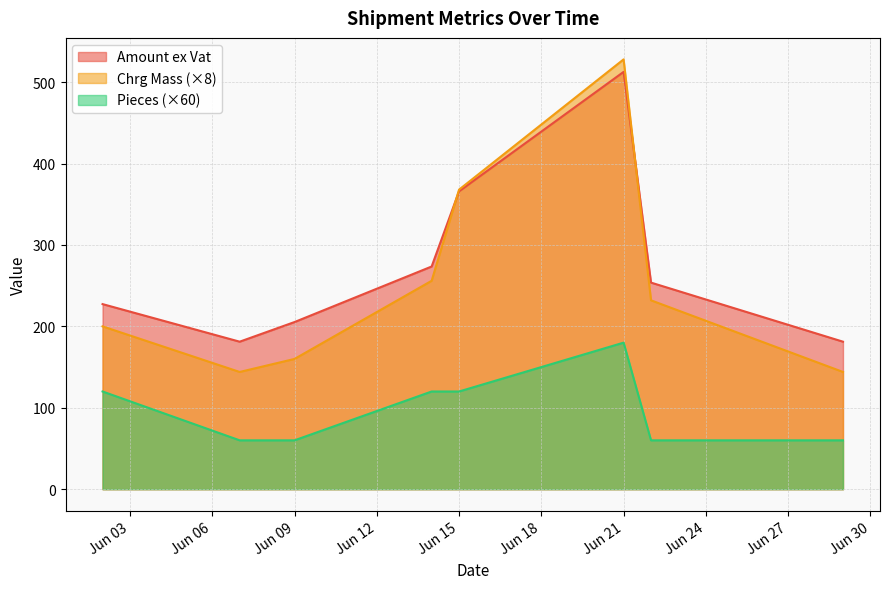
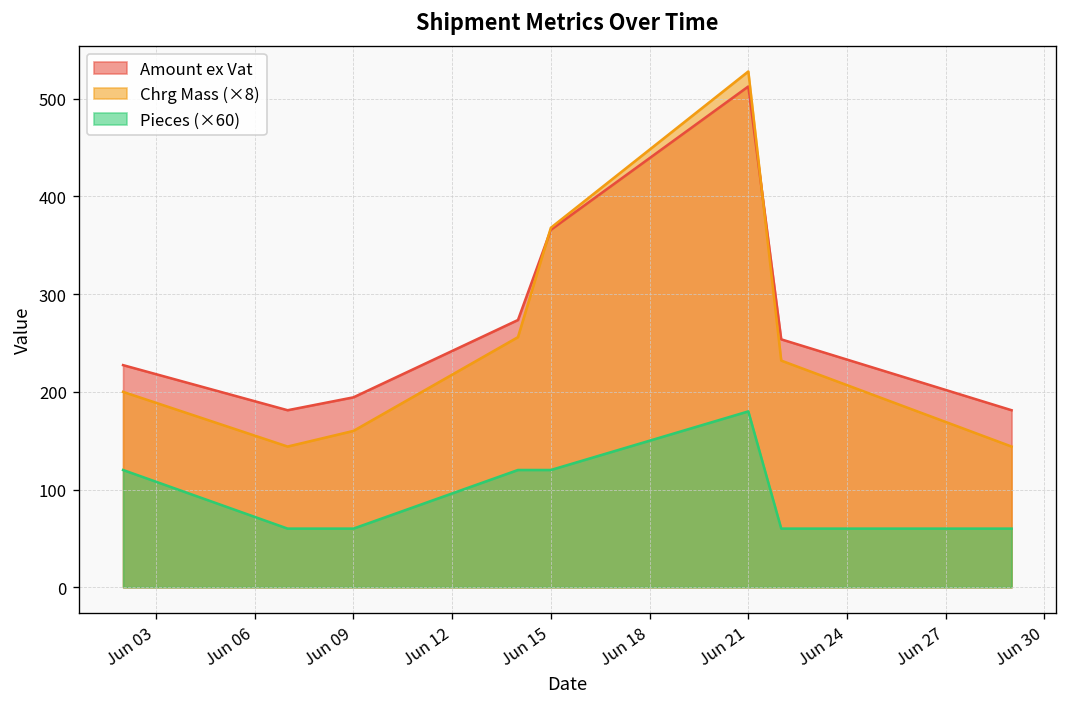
  {
    "Amount ex Vat": {
-     "Jun 09": 210,
+     "Jun 09": 190,
      "Jun 21": 510
    },
    "Chrg Mass (×8)": {
      "Jun 09": 160,
      "Jun 21": 530
    },
    "Pieces (×60)": {
      "Jun 09": 60,
      "Jun 15": 120,
      "Jun 21": 180
    }
  }
